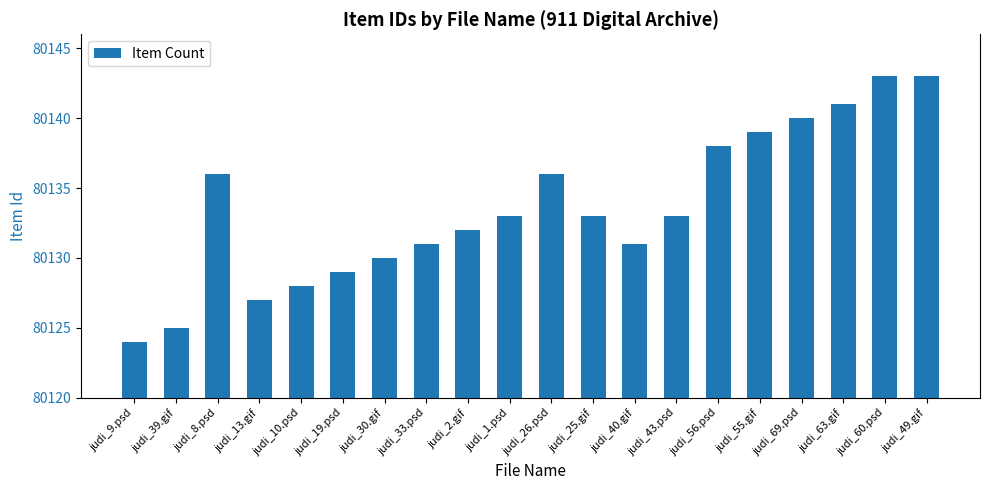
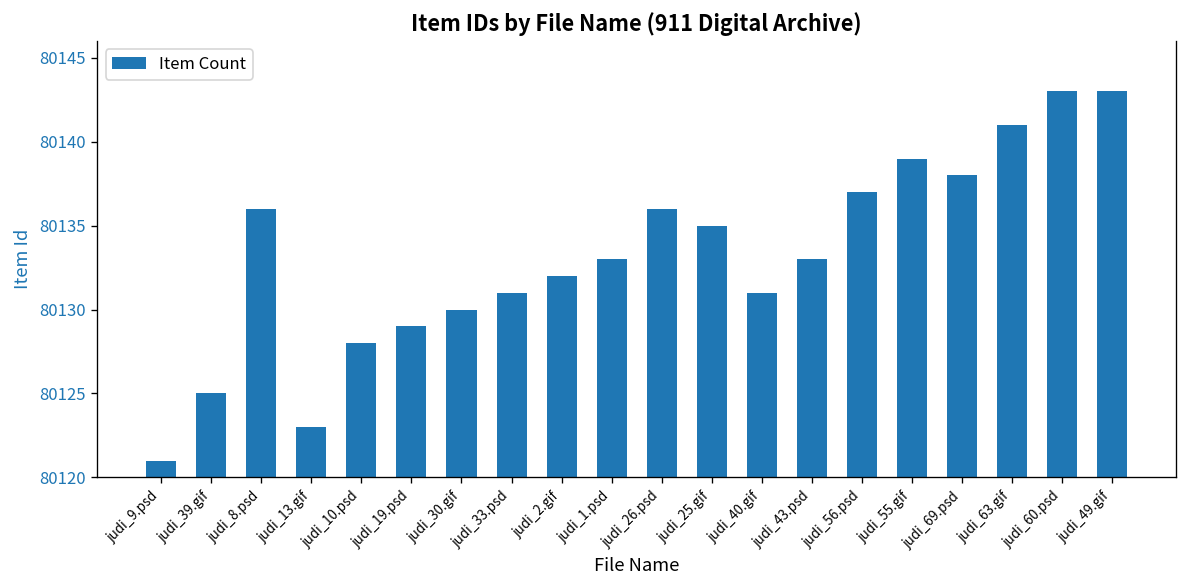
  {
-   "judi_9.psd": 80124,
+   "judi_9.psd": 80121,
    "judi_39.gif": 80125,
    "judi_8.psd": 80136,
-   "judi_13.gif": 80127,
+   "judi_13.gif": 80123,
    "judi_10.psd": 80128,
    "judi_19.psd": 80129,
    "judi_30.gif": 80130,
    "judi_33.psd": 80131,
    "judi_2.gif": 80132,
    "judi_1.psd": 80133,
    "judi_26.psd": 80136,
-   "judi_25.gif": 80133,
+   "judi_25.gif": 80135,
    "judi_40.gif": 80131,
    "judi_43.psd": 80133,
-   "judi_56.psd": 80138,
+   "judi_56.psd": 80137,
    "judi_55.gif": 80139,
-   "judi_69.psd": 80140,
+   "judi_69.psd": 80138,
    "judi_63.gif": 80141,
    "judi_60.psd": 80143,
    "judi_49.gif": 80143
  }
